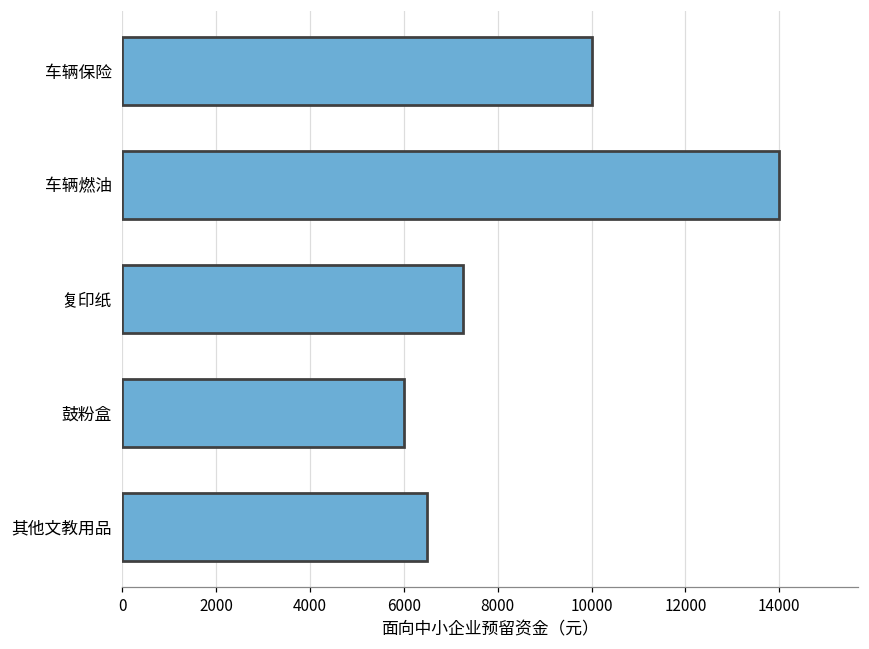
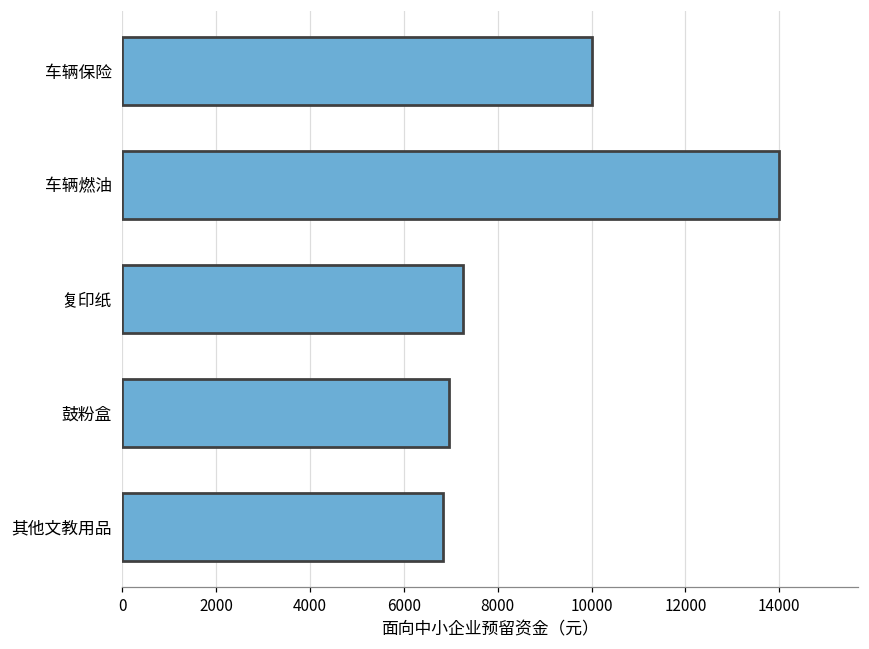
  {
    "车辆保险": 10000,
    "车辆燃油": 14000,
    "复印纸": 7300,
-   "鼓粉盒": 6000,
-   "其他文教用品": 6500
+   "鼓粉盒": 7000,
+   "其他文教用品": 6800
  }
